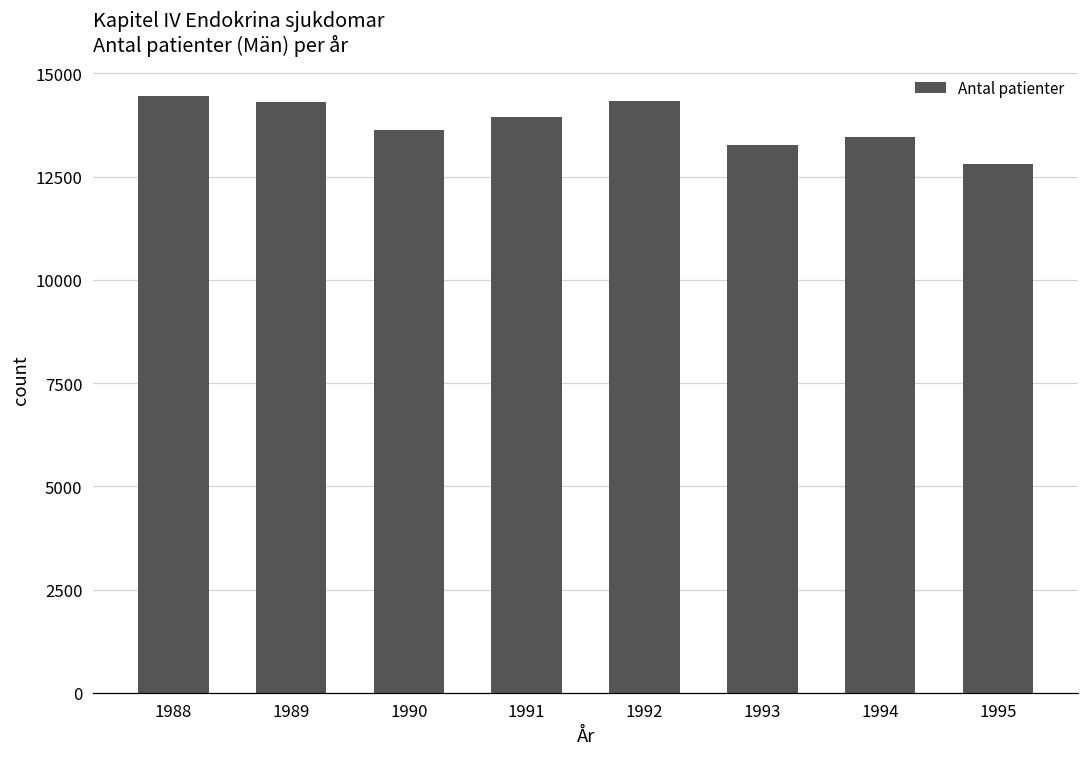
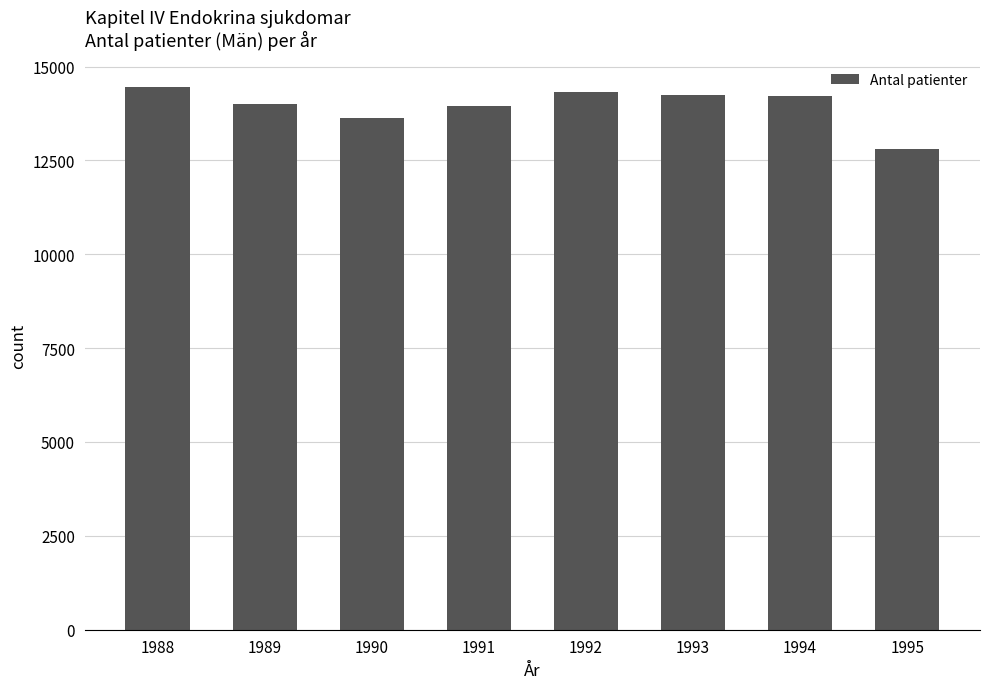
  {
    "1988": 14400,
-   "1989": 14300,
+   "1989": 14000,
    "1990": 13600,
    "1991": 13900,
    "1992": 14300,
-   "1993": 13300,
-   "1994": 13500,
+   "1993": 14300,
+   "1994": 14200,
    "1995": 12800
  }
